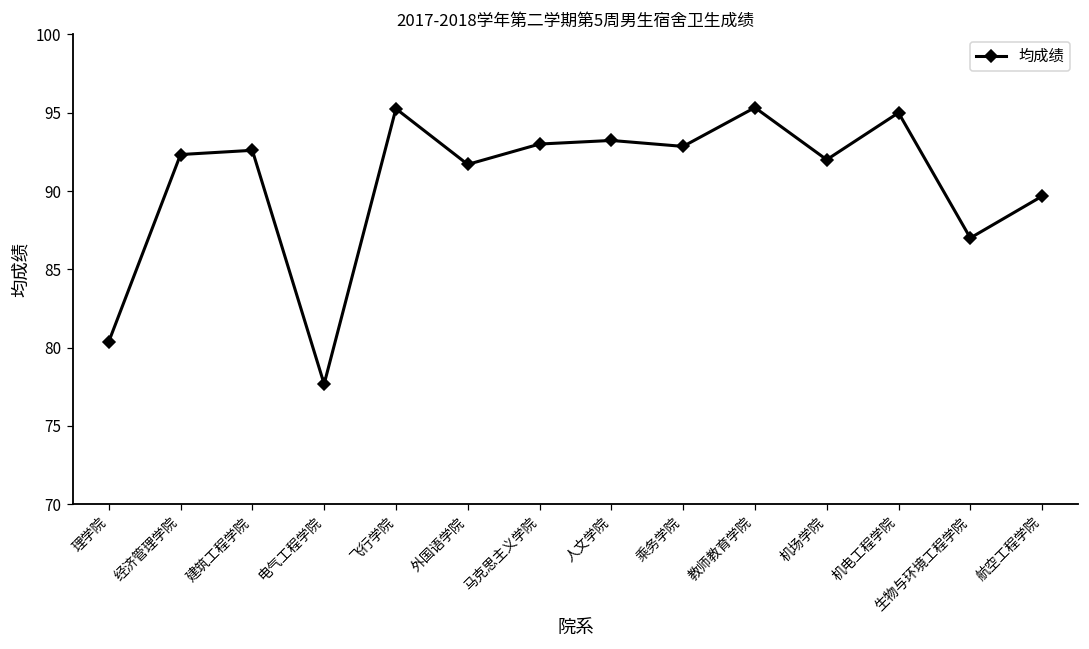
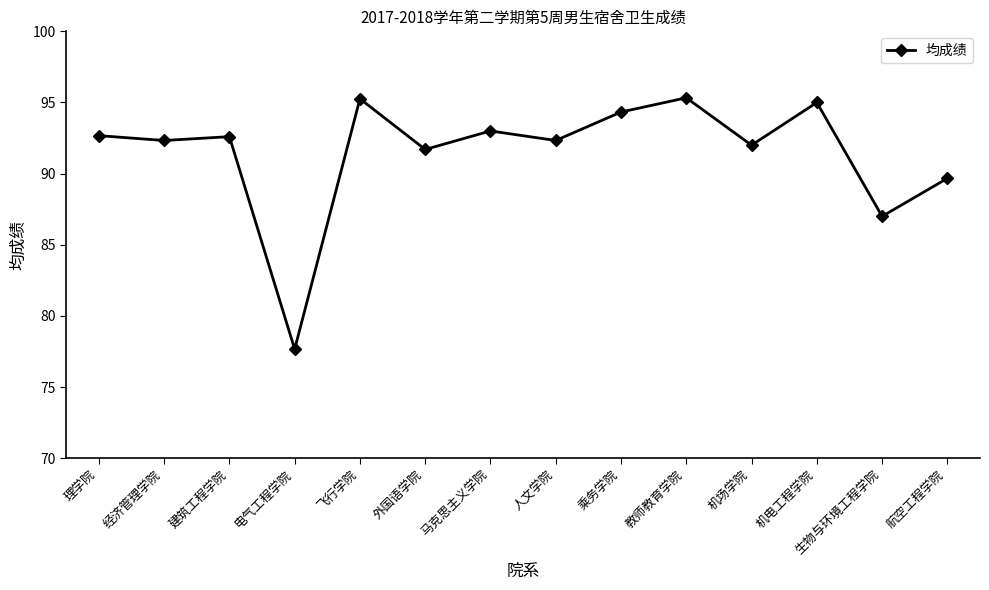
  {
-   "理学院": 80.4,
+   "理学院": 92.7,
    "经济管理学院": 92.3,
    "建筑工程学院": 92.6,
    "电气工程学院": 77.7,
    "飞行学院": 95.3,
    "外国语学院": 91.7,
    "马克思主义学院": 93.0,
-   "人文学院": 93.2,
-   "乘务学院": 92.9,
+   "人文学院": 92.3,
+   "乘务学院": 94.3,
    "教师教育学院": 95.3,
    "机场学院": 92.0,
    "机电工程学院": 95.0,
    "生物与环境工程学院": 87.0,
    "航空工程学院": 89.7
  }
